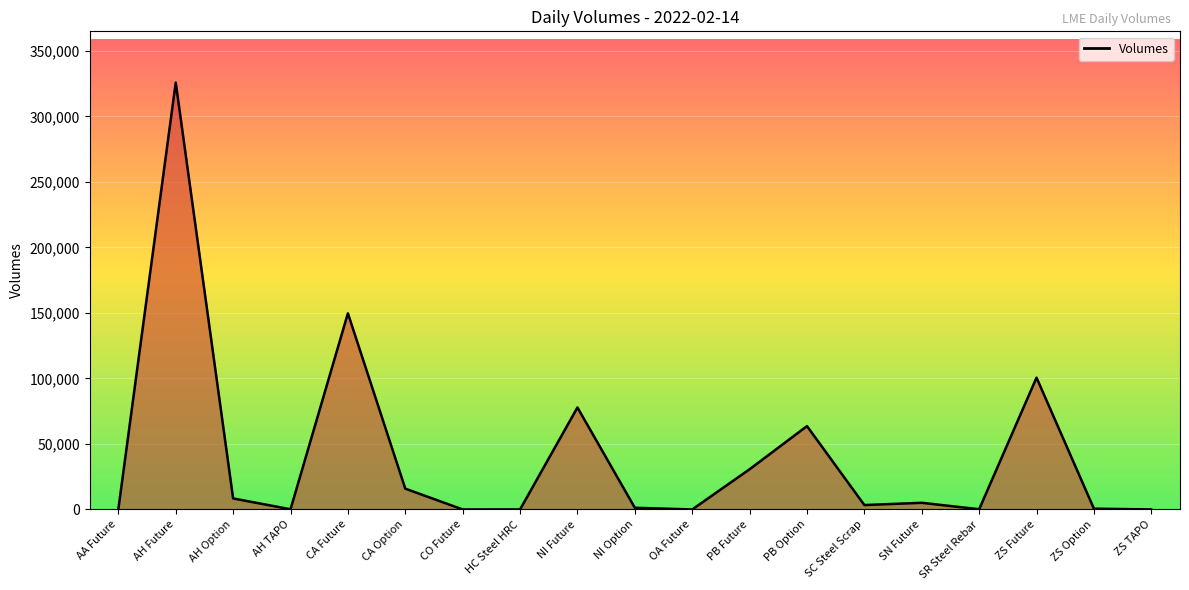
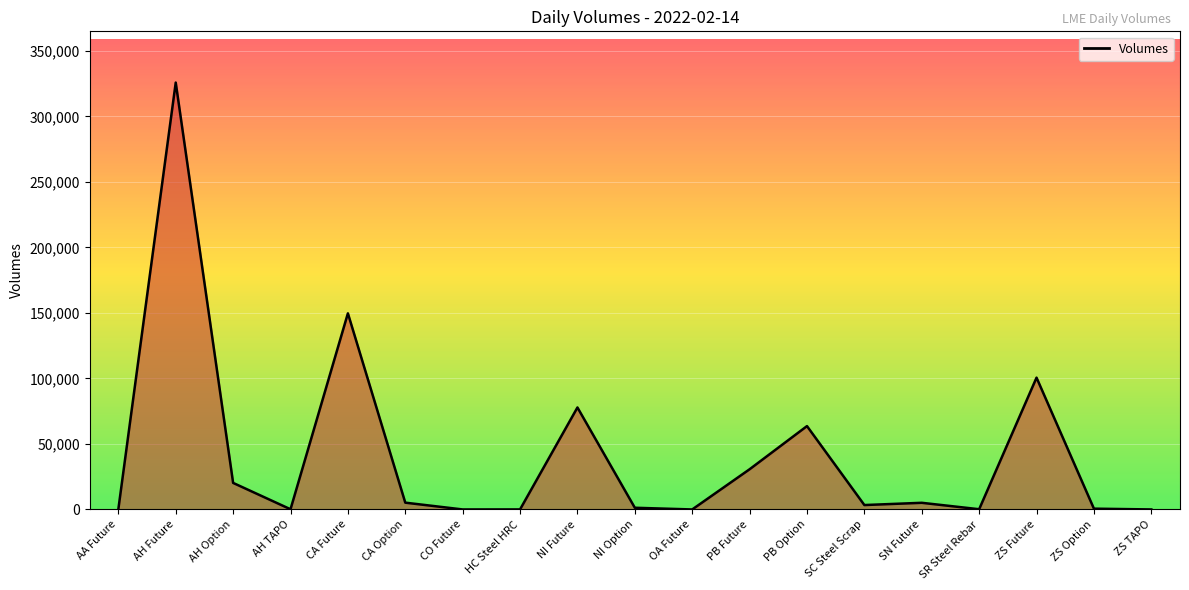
  {
    "AA Future": "0",
    "AH Future": "326,000",
-   "AH Option": "8,000",
+   "AH Option": "20,000",
    "AH TAPO": "0",
    "CA Future": "150,000",
-   "CA Option": "16,000",
+   "CA Option": "5,000",
    "CO Future": "0",
    "HC Steel HRC": "0",
    "NI Future": "78,000",
    "NI Option": "1,000",
    "OA Future": "0",
    "PB Future": "31,000",
    "PB Option": "64,000",
    "SC Steel Scrap": "3,000",
    "SN Future": "5,000",
    "SR Steel Rebar": "0",
    "ZS Future": "101,000",
    "ZS Option": "1,000",
    "ZS TAPO": "0"
  }
